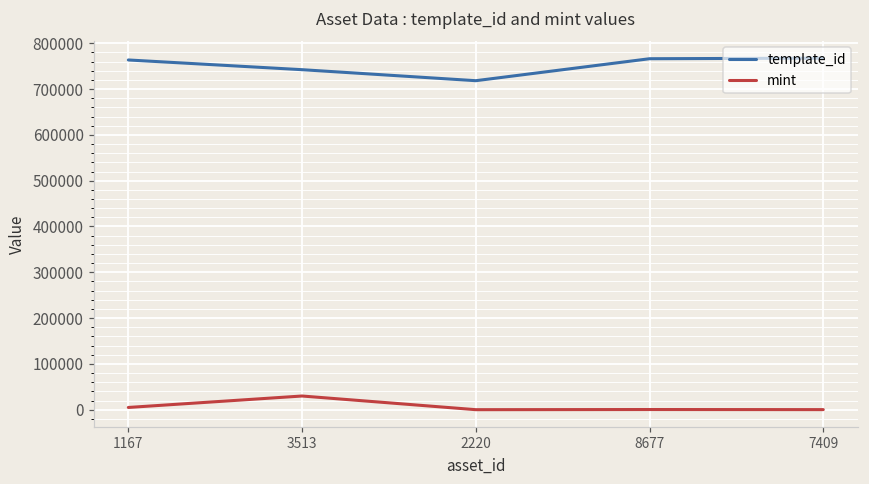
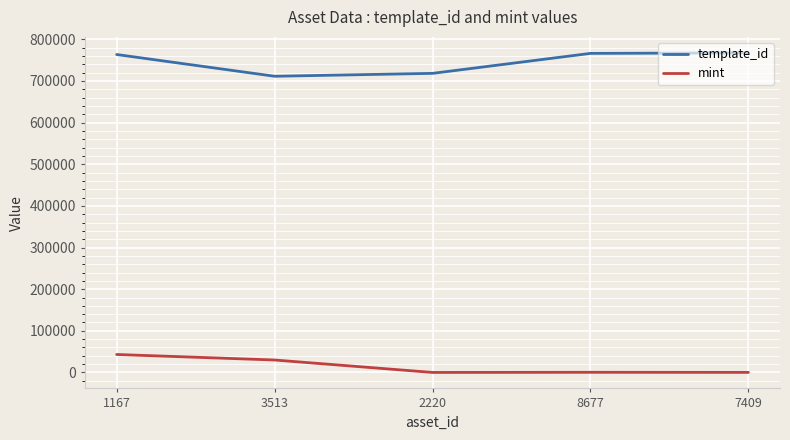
  {
    "template_id": {
      "1167": 760000,
-     "3513": 740000,
+     "3513": 710000,
      "2220": 720000,
      "8677": 770000
    },
    "mint": {
-     "1167": 0,
+     "1167": 40000,
      "3513": 30000,
      "2220": 0,
      "8677": 0,
      "7409": 0
    }
  }
